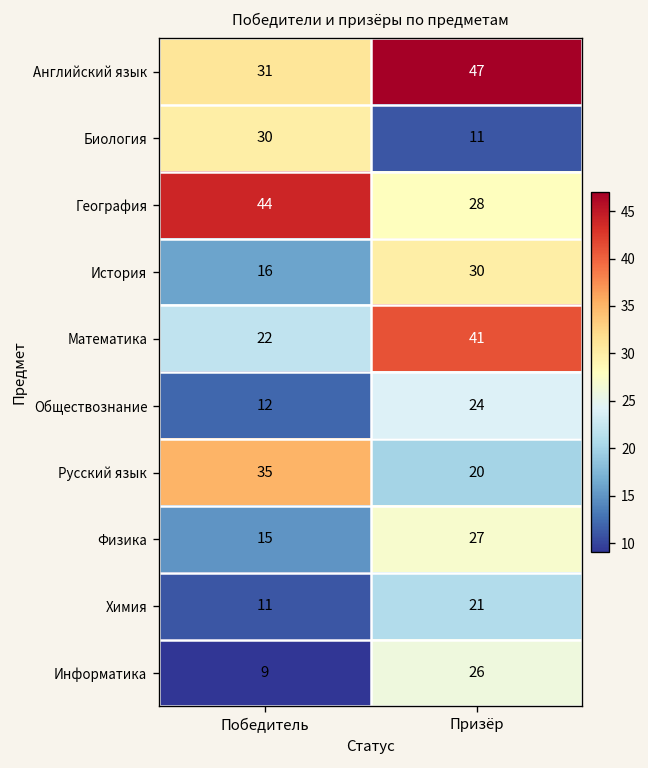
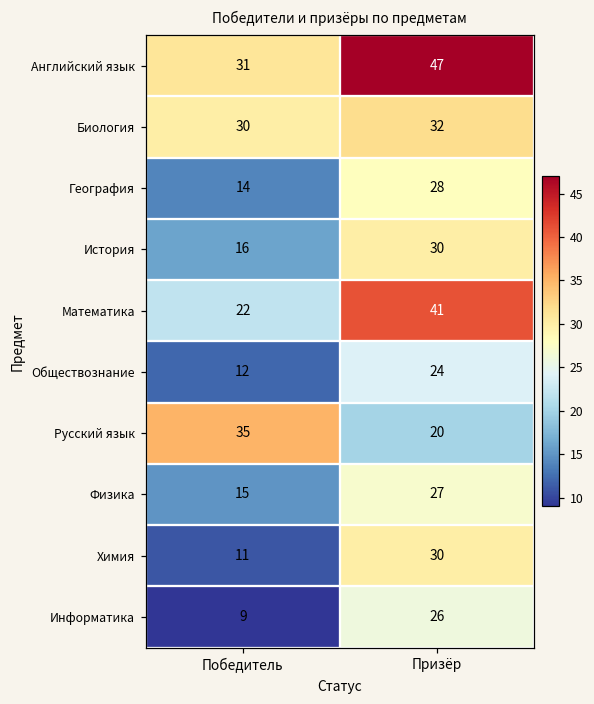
  {
    "Английский язык": {
      "Победитель": 31,
      "Призёр": 47
    },
    "Биология": {
      "Победитель": 30,
-     "Призёр": 11
+     "Призёр": 32
    },
    "География": {
-     "Победитель": 44,
+     "Победитель": 14,
      "Призёр": 28
    },
    "История": {
      "Победитель": 16,
      "Призёр": 30
    },
    "Математика": {
      "Победитель": 22,
      "Призёр": 41
    },
    "Обществознание": {
      "Победитель": 12,
      "Призёр": 24
    },
    "Русский язык": {
      "Победитель": 35,
      "Призёр": 20
    },
    "Физика": {
      "Победитель": 15,
      "Призёр": 27
    },
    "Химия": {
      "Победитель": 11,
-     "Призёр": 21
+     "Призёр": 30
    },
    "Информатика": {
      "Победитель": 9,
      "Призёр": 26
    }
  }
